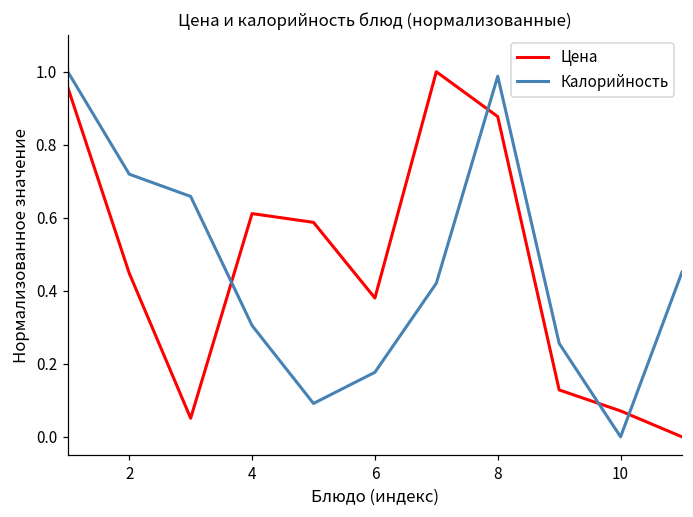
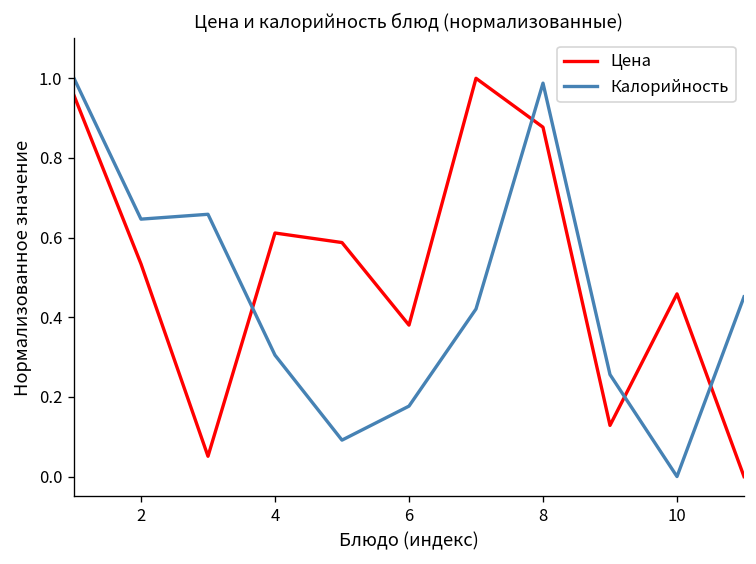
  {
    "Цена": {
-     "2": 0.45,
+     "2": 0.53,
      "4": 0.61,
      "6": 0.38,
      "8": 0.88,
-     "10": 0.07
+     "10": 0.46
    },
    "Калорийность": {
-     "2": 0.72,
+     "2": 0.65,
      "4": 0.30,
      "6": 0.18,
      "8": 0.99,
      "10": 0.00
    }
  }
